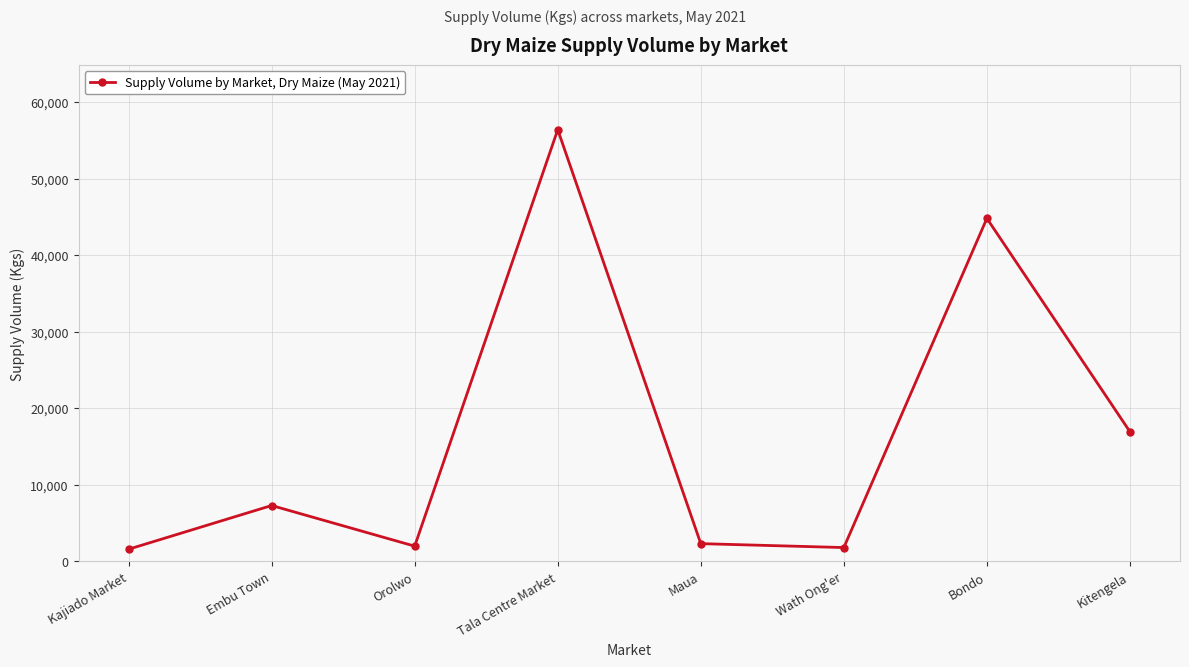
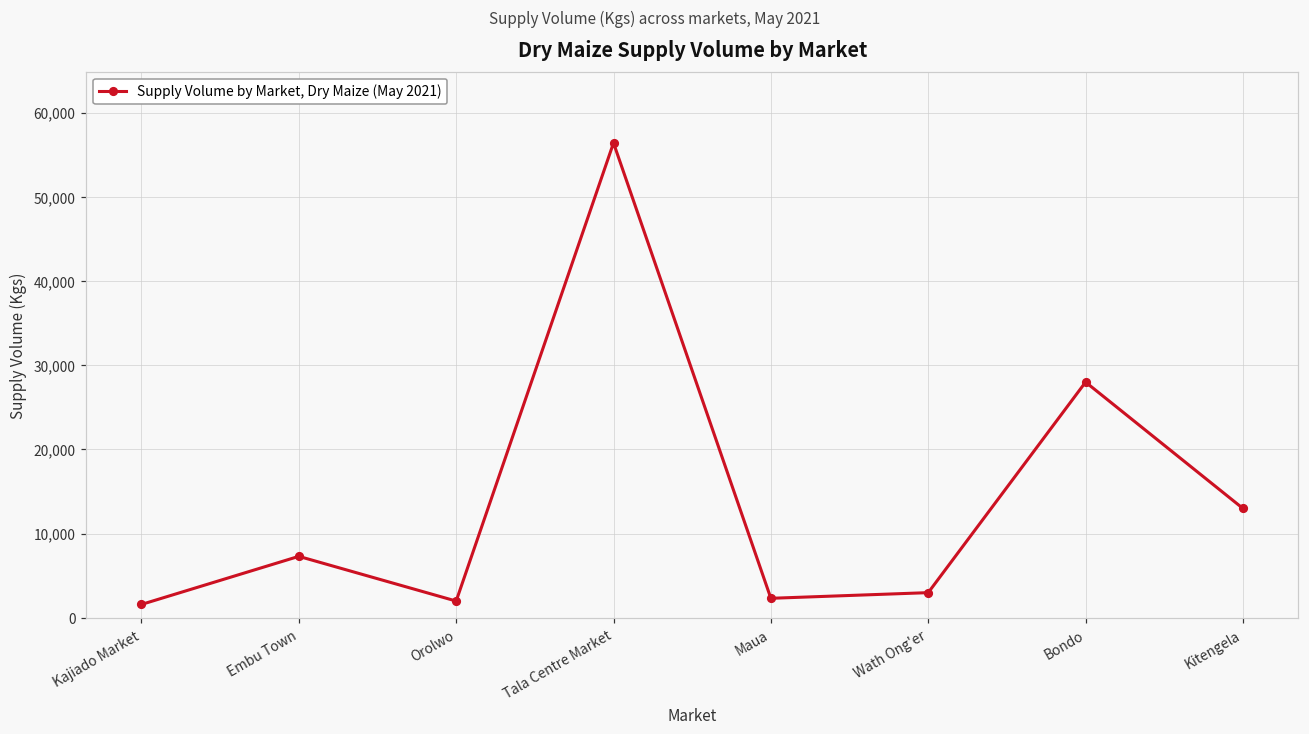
  {
    "Kajiado Market": "2,000",
    "Embu Town": "7,000",
    "Orolwo": "2,000",
    "Tala Centre Market": "56,000",
    "Maua": "2,000",
-   "Wath Ong'er": "2,000",
-   "Bondo": "45,000",
-   "Kitengela": "17,000"
+   "Wath Ong'er": "3,000",
+   "Bondo": "28,000",
+   "Kitengela": "13,000"
  }
